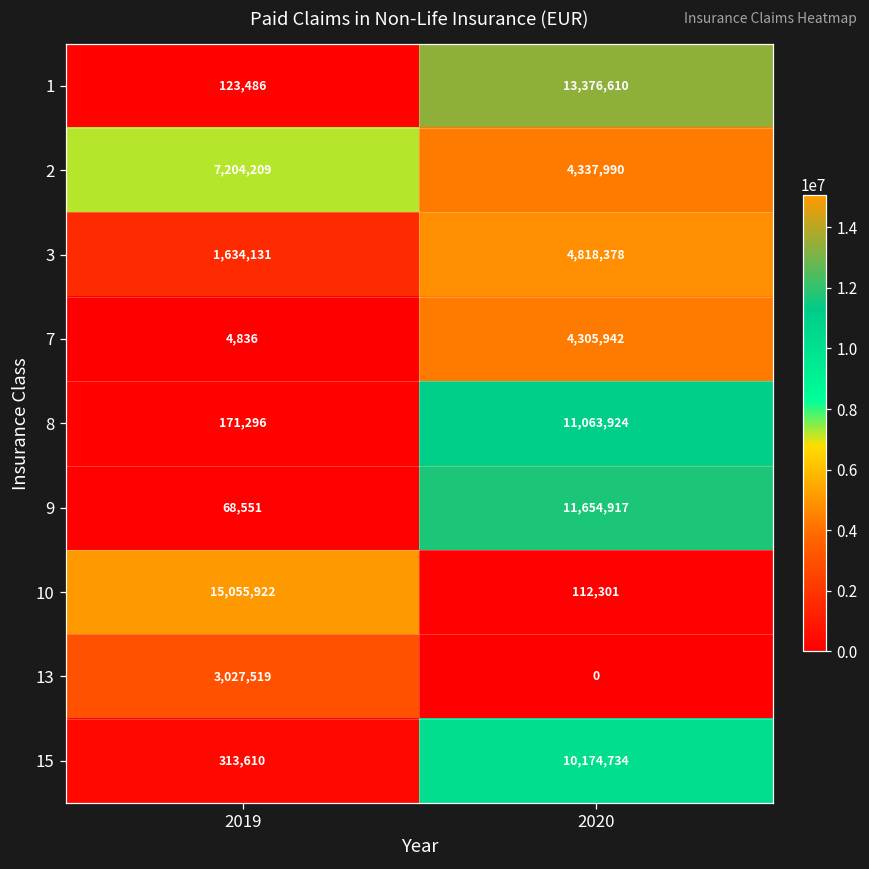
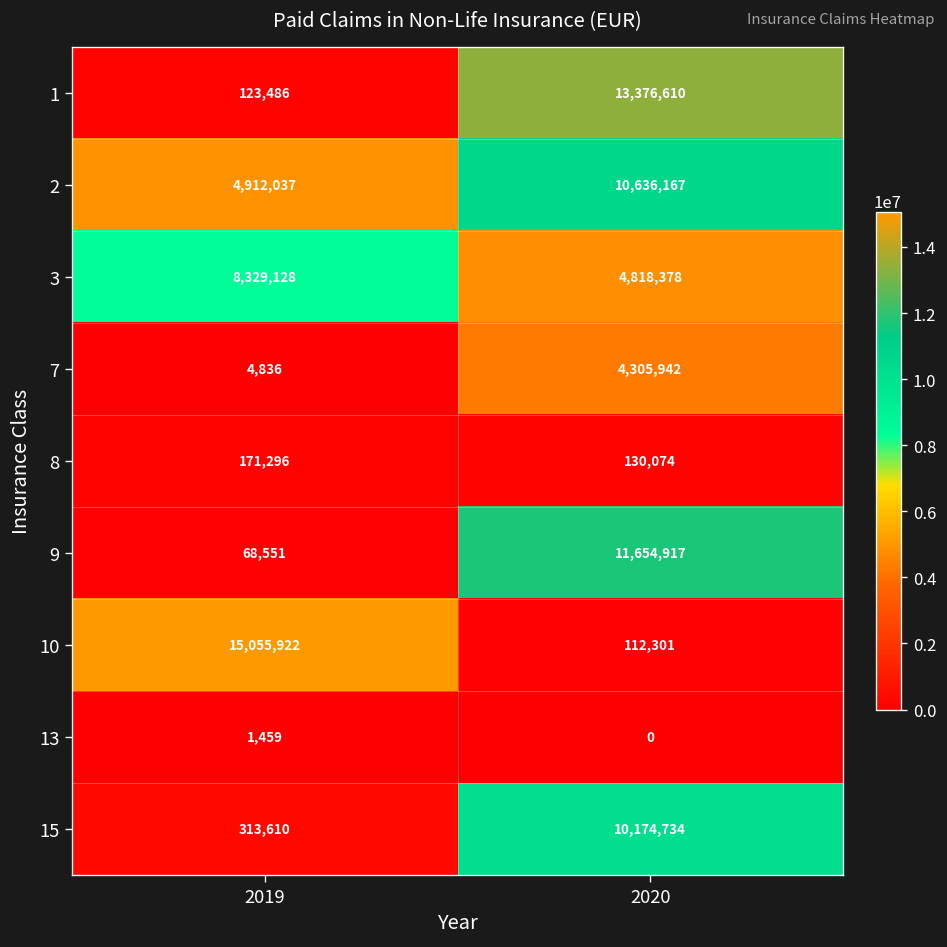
  {
    "1": {
      "2019": "123,486",
      "2020": "13,376,610"
    },
    "2": {
-     "2019": "7,204,209",
-     "2020": "4,337,990"
+     "2019": "4,912,037",
+     "2020": "10,636,167"
    },
    "3": {
-     "2019": "1,634,131",
+     "2019": "8,329,128",
      "2020": "4,818,378"
    },
    "7": {
      "2019": "4,836",
      "2020": "4,305,942"
    },
    "8": {
      "2019": "171,296",
-     "2020": "11,063,924"
+     "2020": "130,074"
    },
    "9": {
      "2019": "68,551",
      "2020": "11,654,917"
    },
    "10": {
      "2019": "15,055,922",
      "2020": "112,301"
    },
    "13": {
-     "2019": "3,027,519",
+     "2019": "1,459",
      "2020": "0"
    },
    "15": {
      "2019": "313,610",
      "2020": "10,174,734"
    }
  }
